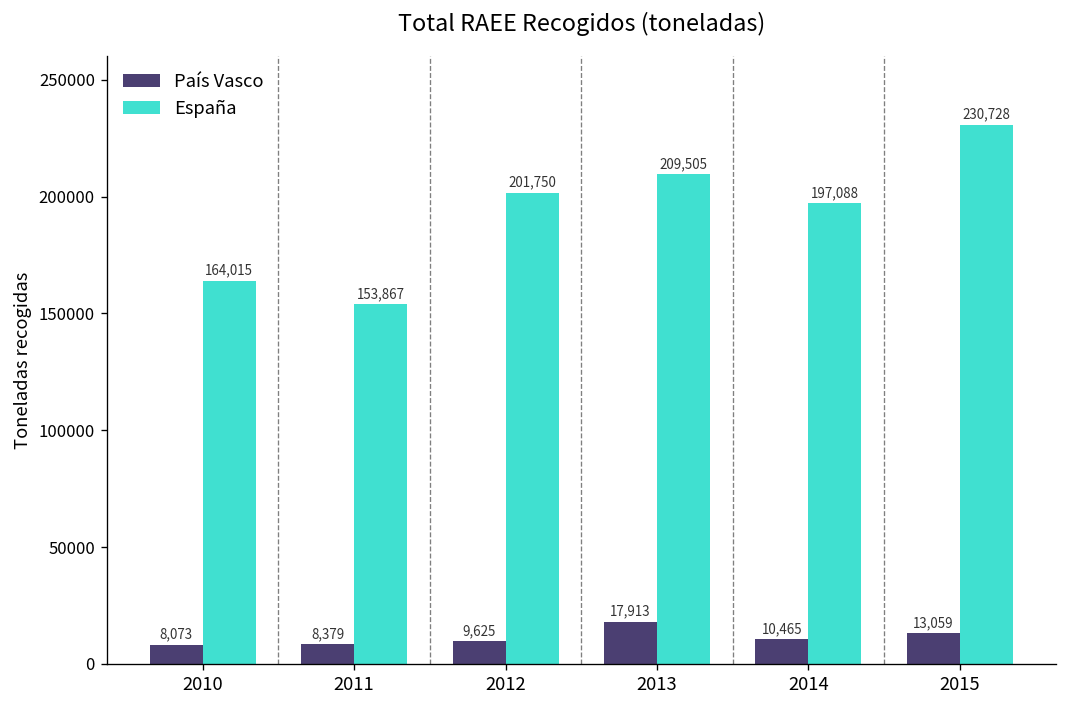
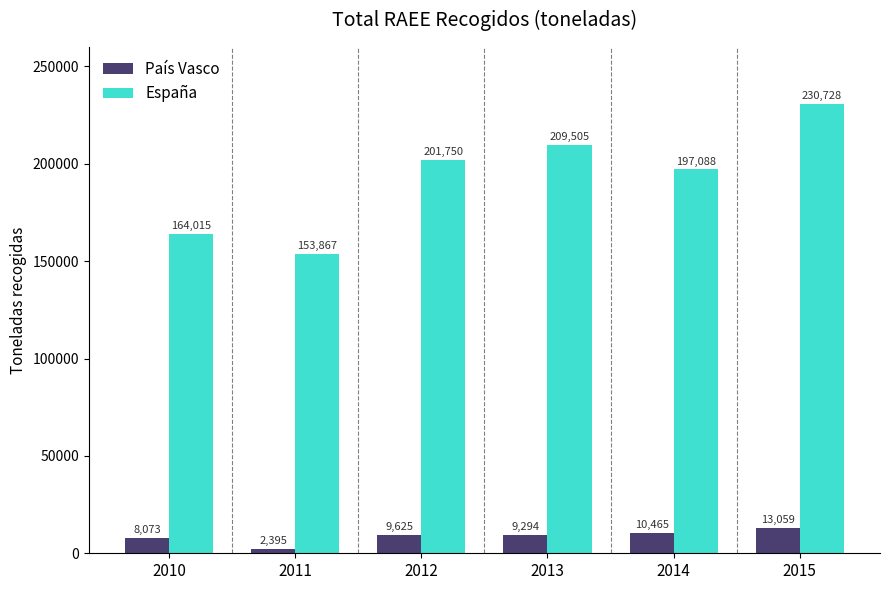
  {
    "País Vasco": {
      "2010": "8,073",
-     "2011": "8,379",
+     "2011": "2,395",
      "2012": "9,625",
-     "2013": "17,913",
+     "2013": "9,294",
      "2014": "10,465",
      "2015": "13,059"
    },
    "España": {
      "2010": "164,015",
      "2011": "153,867",
      "2012": "201,750",
      "2013": "209,505",
      "2014": "197,088",
      "2015": "230,728"
    }
  }
